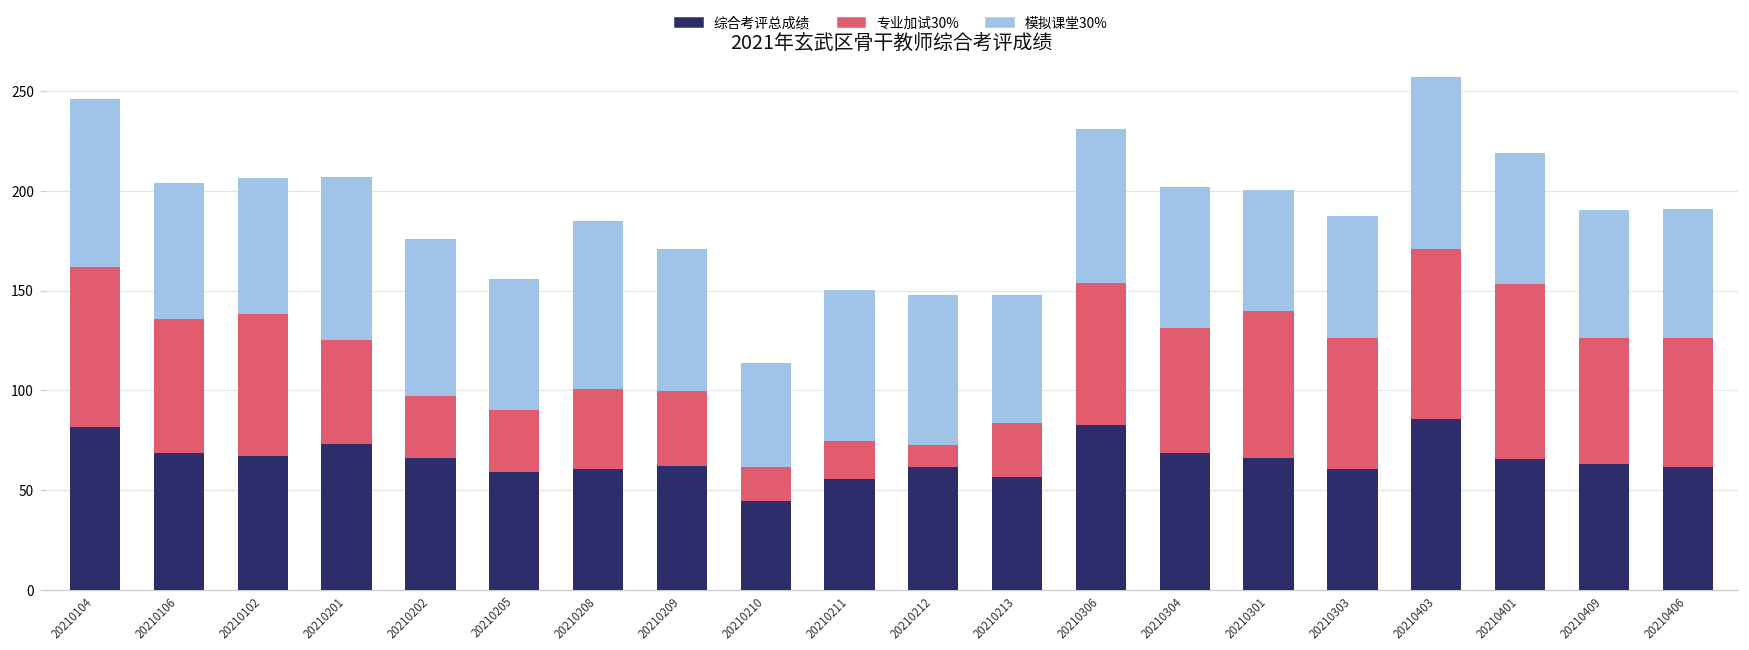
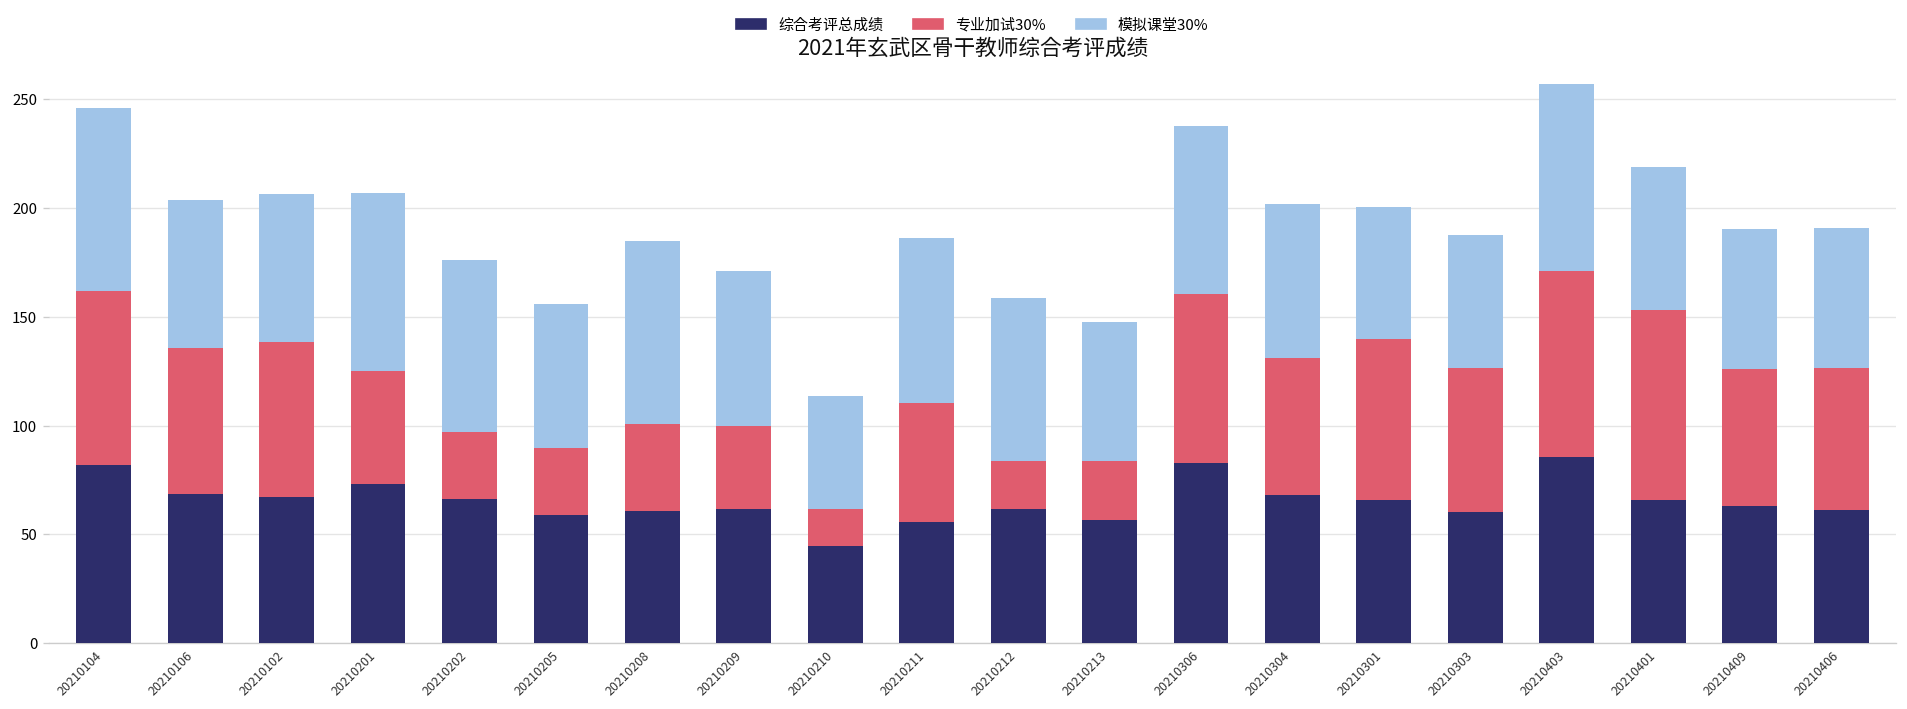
  {
    "综合考评总成绩": {
      "20210104": 82,
      "20210106": 69,
      "20210102": 67,
      "20210201": 73,
      "20210202": 66,
      "20210205": 59,
      "20210208": 61,
      "20210209": 62,
      "20210210": 45,
      "20210211": 56,
      "20210212": 62,
      "20210213": 57,
      "20210306": 83,
      "20210304": 68,
      "20210301": 66,
      "20210303": 60,
      "20210403": 86,
      "20210401": 66,
      "20210409": 63,
      "20210406": 61
    },
    "专业加试30%": {
      "20210104": 80,
      "20210106": 67,
      "20210102": 71,
      "20210201": 52,
      "20210202": 31,
      "20210205": 31,
      "20210208": 40,
      "20210209": 38,
      "20210210": 17,
-     "20210211": 19,
-     "20210212": 11,
+     "20210211": 55,
+     "20210212": 22,
      "20210213": 27,
-     "20210306": 71,
+     "20210306": 78,
      "20210304": 63,
      "20210301": 74,
      "20210303": 66,
      "20210403": 86,
      "20210401": 88,
      "20210409": 63,
      "20210406": 65
    },
    "模拟课堂30%": {
      "20210104": 84,
      "20210106": 68,
      "20210102": 68,
      "20210201": 82,
      "20210202": 79,
      "20210205": 66,
      "20210208": 84,
      "20210209": 71,
      "20210210": 52,
      "20210211": 76,
      "20210212": 75,
      "20210213": 64,
      "20210306": 77,
      "20210304": 71,
      "20210301": 60,
      "20210303": 61,
      "20210403": 86,
      "20210401": 66,
      "20210409": 64,
      "20210406": 65
    }
  }
